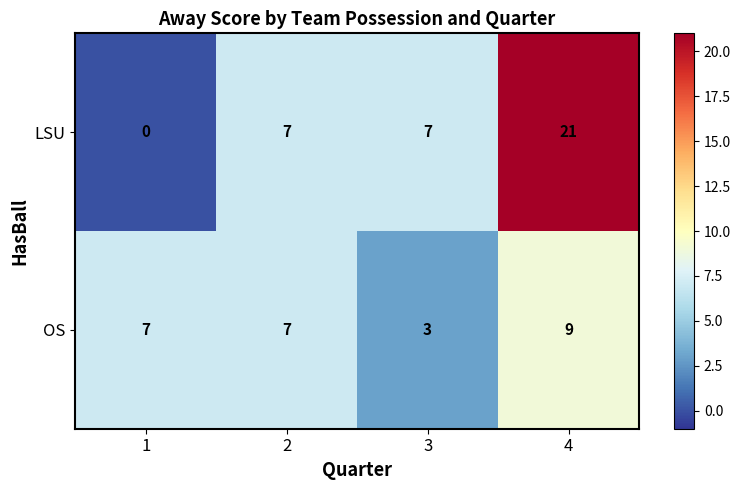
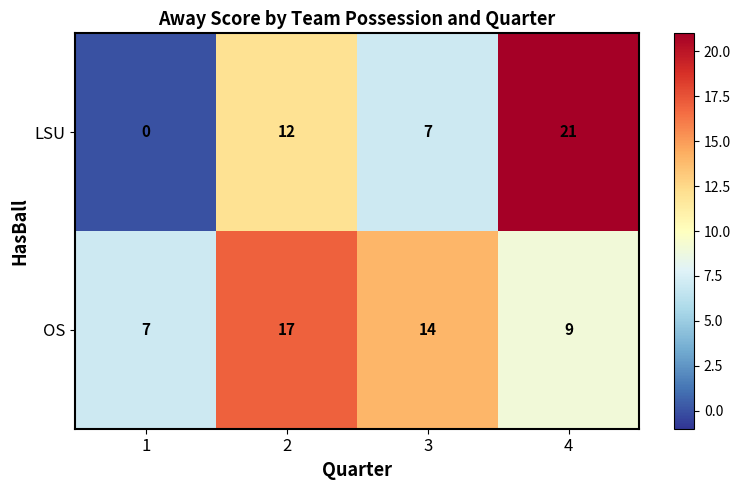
  {
    "LSU": {
      "1": 0,
-     "2": 7,
+     "2": 12,
      "3": 7,
      "4": 21
    },
    "OS": {
      "1": 7,
-     "2": 7,
-     "3": 3,
+     "2": 17,
+     "3": 14,
      "4": 9
    }
  }
